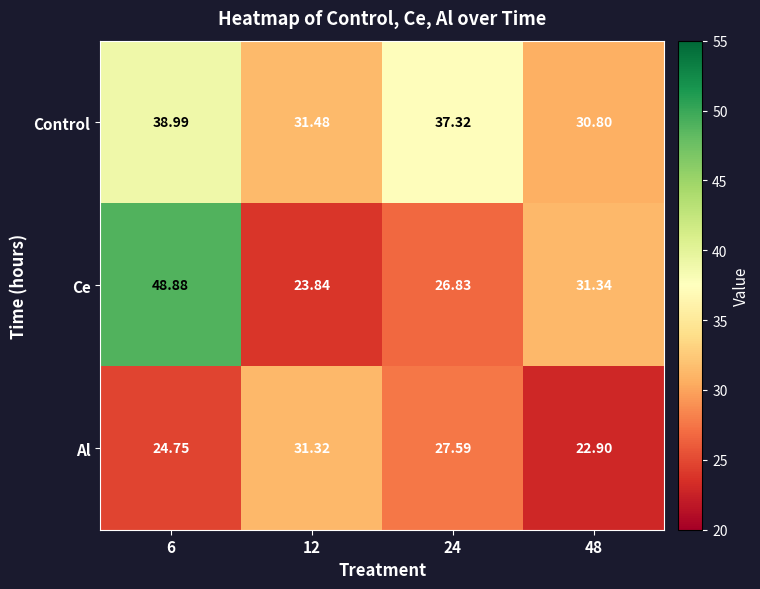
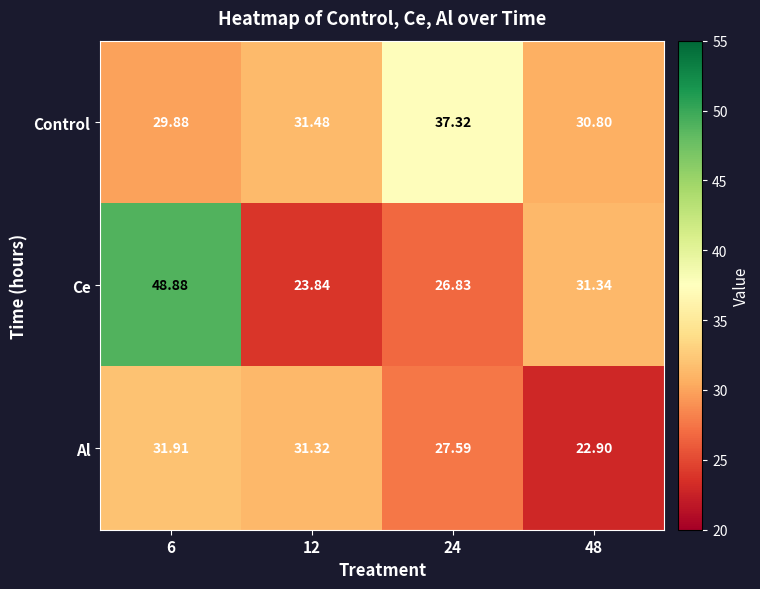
  {
    "Control": {
-     "6": 38.99,
+     "6": 29.88,
      "12": 31.48,
      "24": 37.32,
      "48": 30.80
    },
    "Ce": {
      "6": 48.88,
      "12": 23.84,
      "24": 26.83,
      "48": 31.34
    },
    "Al": {
-     "6": 24.75,
+     "6": 31.91,
      "12": 31.32,
      "24": 27.59,
      "48": 22.90
    }
  }
